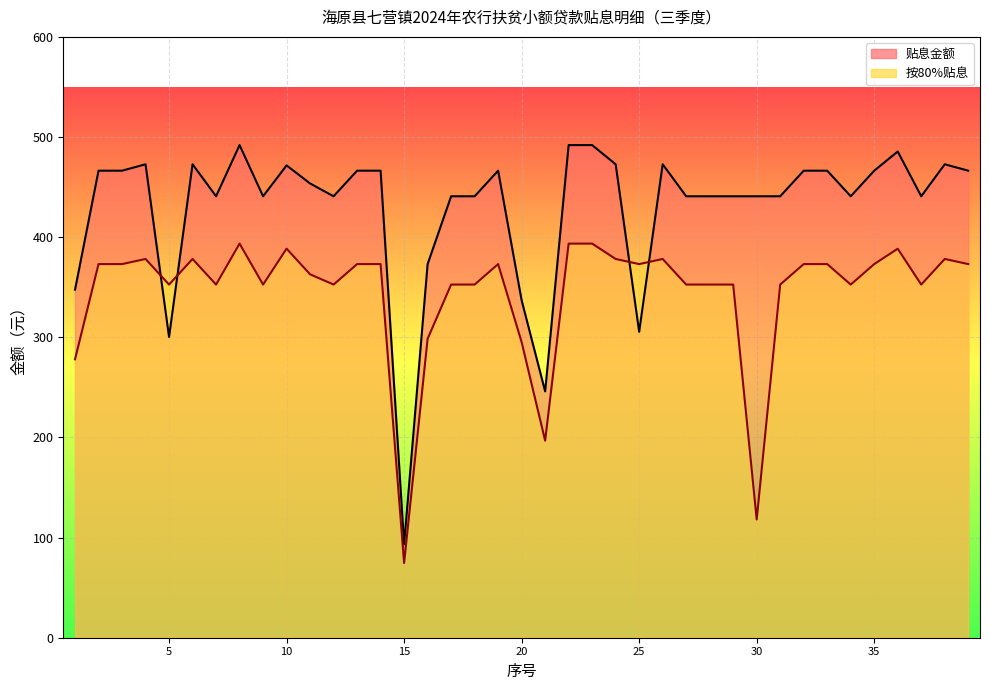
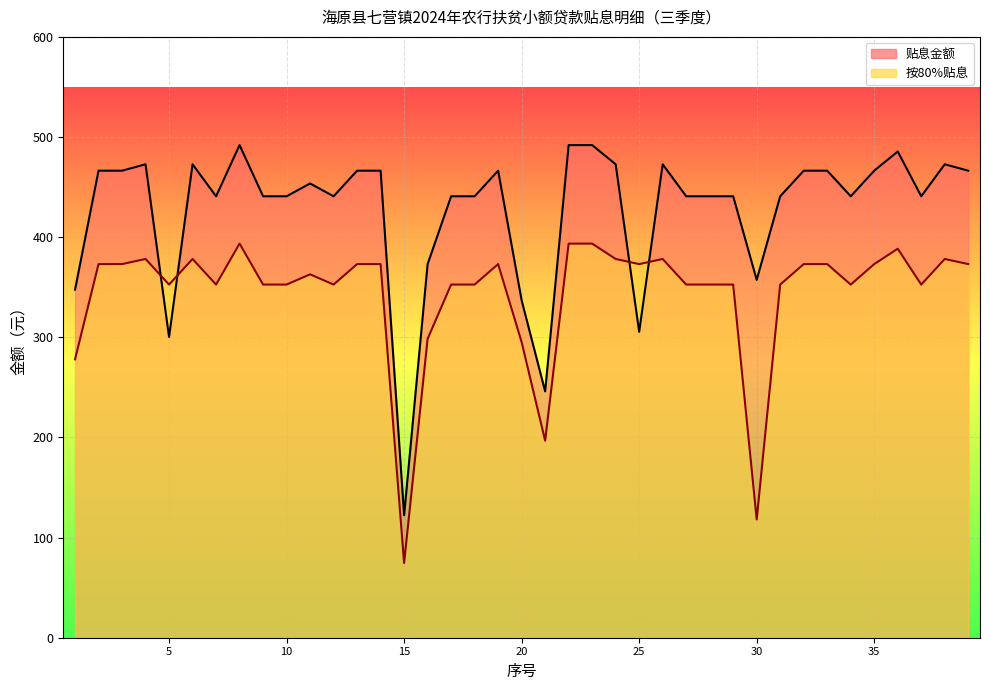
  {
    "贴息金额": {
      "5": 300,
-     "10": 472,
-     "15": 93,
+     "10": 441,
+     "15": 122,
      "20": 337,
      "25": 305,
-     "30": 441,
+     "30": 357,
      "35": 466
    },
    "按80%贴息": {
      "5": 353,
-     "10": 389,
+     "10": 353,
      "15": 75,
      "20": 295,
      "25": 373,
      "30": 118,
      "35": 373
    }
  }
